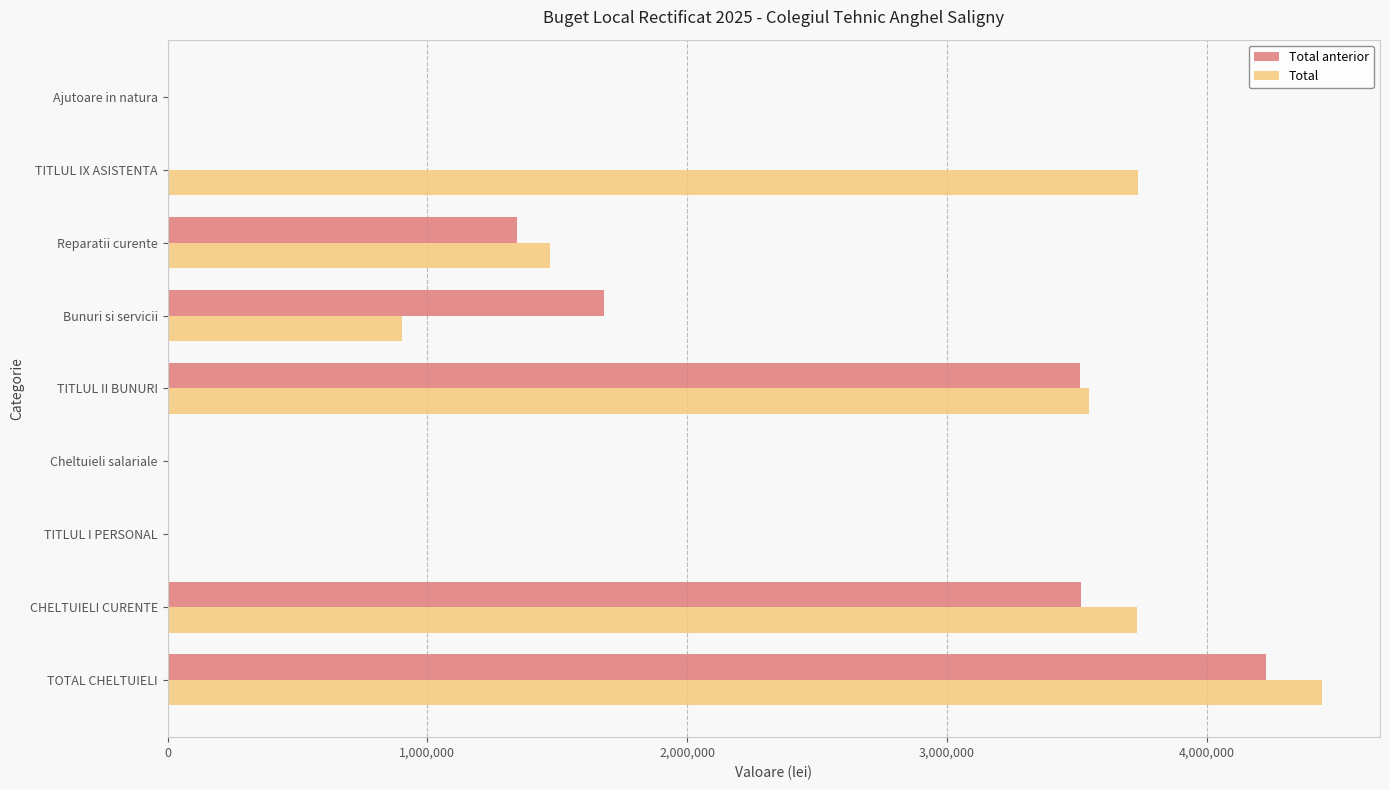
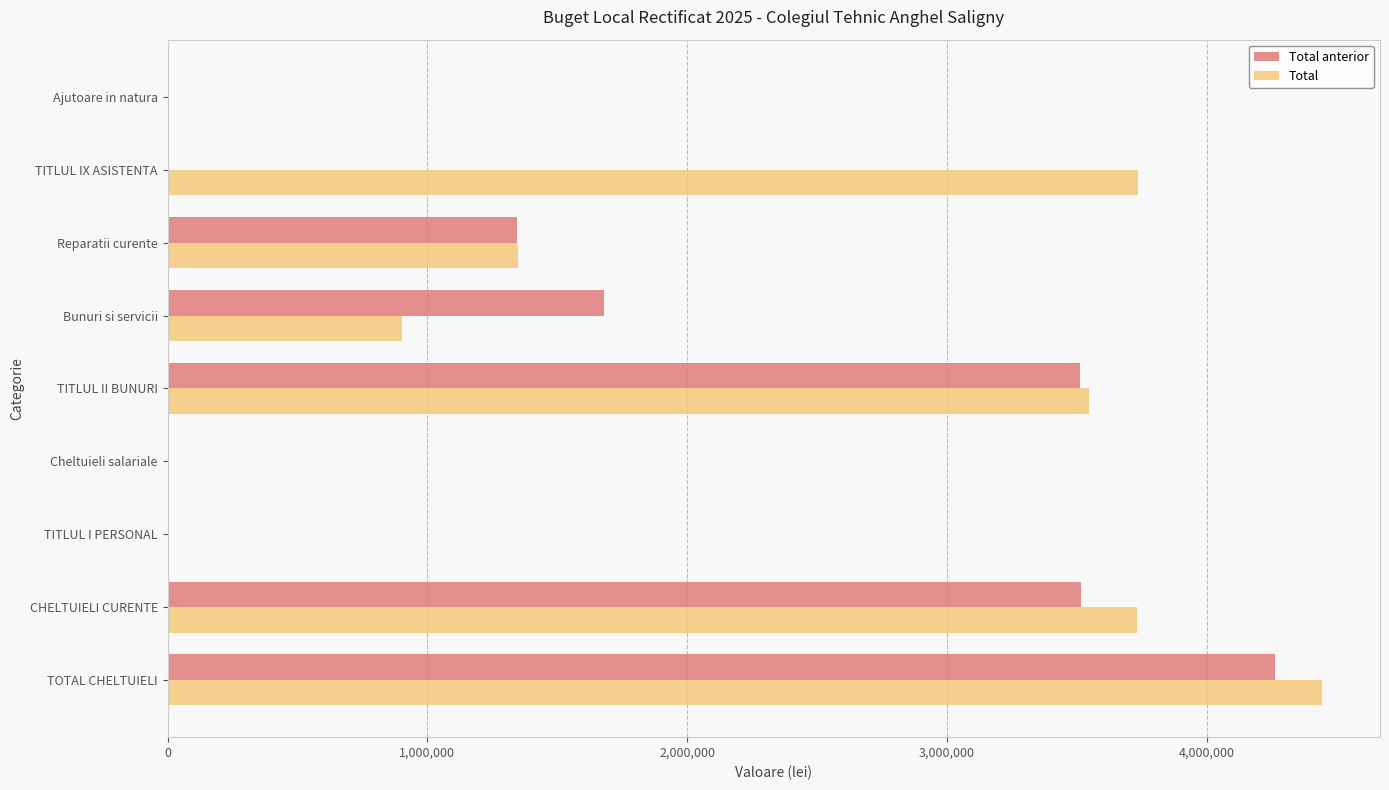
  {
    "Total anterior": {
      "Ajutoare in natura": "0",
      "Reparatii curente": "1,350,000",
      "Bunuri si servicii": "1,680,000",
      "TITLUL II BUNURI": "3,510,000",
      "CHELTUIELI CURENTE": "3,510,000",
-     "TOTAL CHELTUIELI": "4,230,000"
+     "TOTAL CHELTUIELI": "4,260,000"
    },
    "Total": {
      "TITLUL IX ASISTENTA": "3,740,000",
-     "Reparatii curente": "1,470,000",
+     "Reparatii curente": "1,350,000",
      "Bunuri si servicii": "900,000",
      "TITLUL II BUNURI": "3,540,000",
      "CHELTUIELI CURENTE": "3,730,000",
      "TOTAL CHELTUIELI": "4,440,000"
    }
  }
